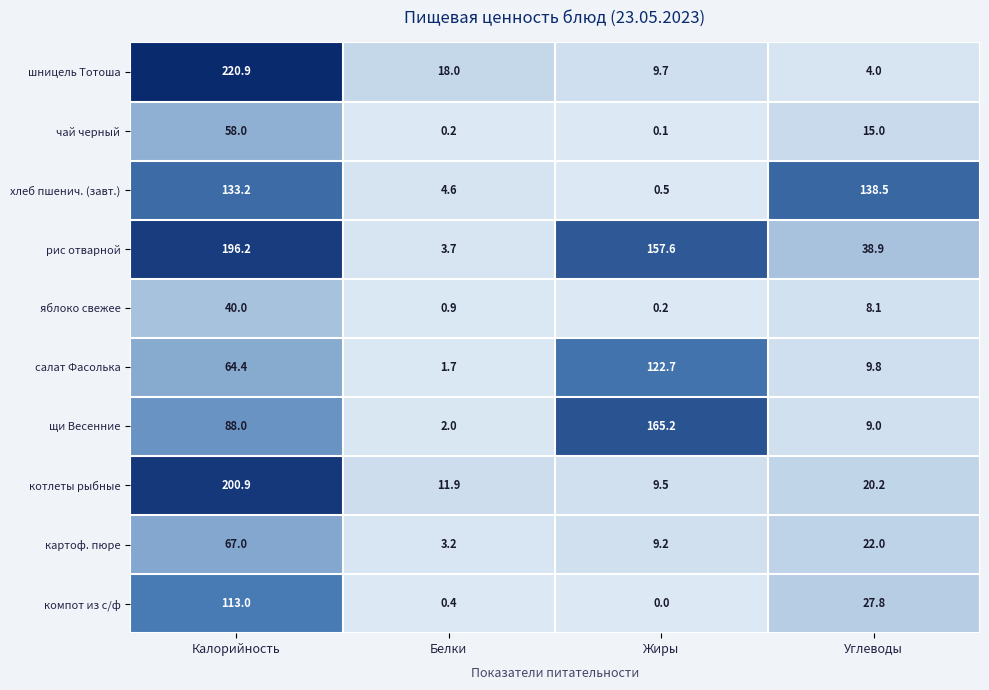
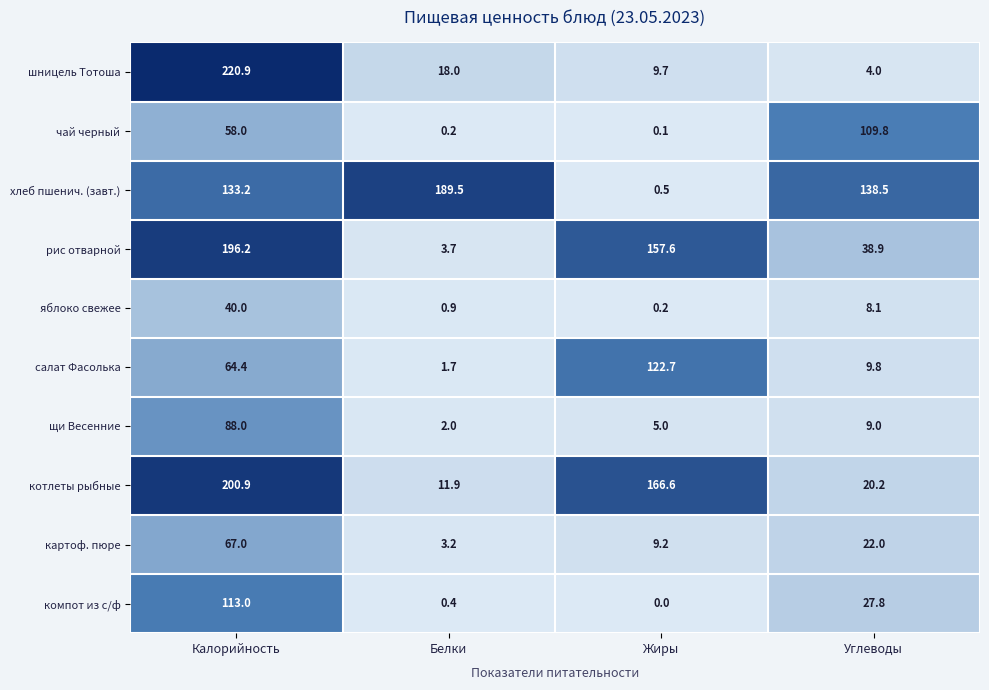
  {
    "шницель Тотоша": {
      "Калорийность": 220.9,
      "Белки": 18.0,
      "Жиры": 9.7,
      "Углеводы": 4.0
    },
    "чай черный": {
      "Калорийность": 58.0,
      "Белки": 0.2,
      "Жиры": 0.1,
-     "Углеводы": 15.0
+     "Углеводы": 109.8
    },
    "хлеб пшенич. (завт.)": {
      "Калорийность": 133.2,
-     "Белки": 4.6,
+     "Белки": 189.5,
      "Жиры": 0.5,
      "Углеводы": 138.5
    },
    "рис отварной": {
      "Калорийность": 196.2,
      "Белки": 3.7,
      "Жиры": 157.6,
      "Углеводы": 38.9
    },
    "яблоко свежее": {
      "Калорийность": 40.0,
      "Белки": 0.9,
      "Жиры": 0.2,
      "Углеводы": 8.1
    },
    "салат Фасолька": {
      "Калорийность": 64.4,
      "Белки": 1.7,
      "Жиры": 122.7,
      "Углеводы": 9.8
    },
    "щи Весенние": {
      "Калорийность": 88.0,
      "Белки": 2.0,
-     "Жиры": 165.2,
+     "Жиры": 5.0,
      "Углеводы": 9.0
    },
    "котлеты рыбные": {
      "Калорийность": 200.9,
      "Белки": 11.9,
-     "Жиры": 9.5,
+     "Жиры": 166.6,
      "Углеводы": 20.2
    },
    "картоф. пюре": {
      "Калорийность": 67.0,
      "Белки": 3.2,
      "Жиры": 9.2,
      "Углеводы": 22.0
    },
    "компот из с/ф": {
      "Калорийность": 113.0,
      "Белки": 0.4,
      "Жиры": 0.0,
      "Углеводы": 27.8
    }
  }
